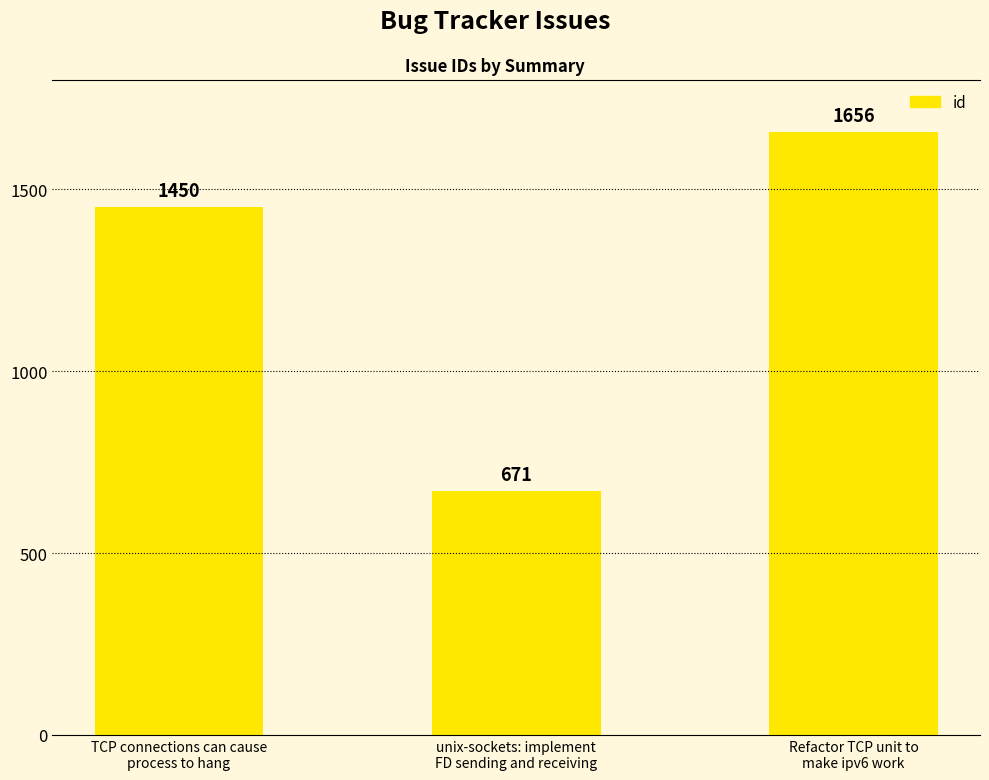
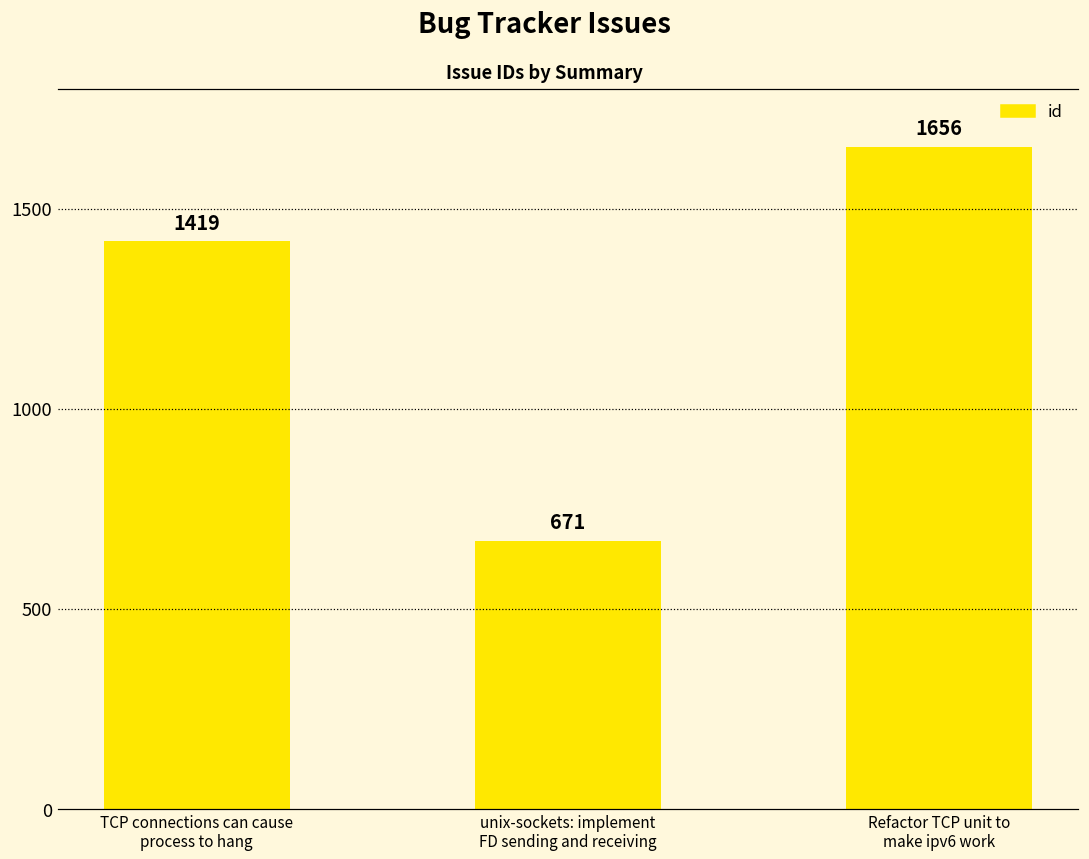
  {
-   "TCP connections can cause process to hang": 1450,
+   "TCP connections can cause process to hang": 1419,
    "unix-sockets: implement FD sending and receiving": 671,
    "Refactor TCP unit to make ipv6 work": 1656
  }
